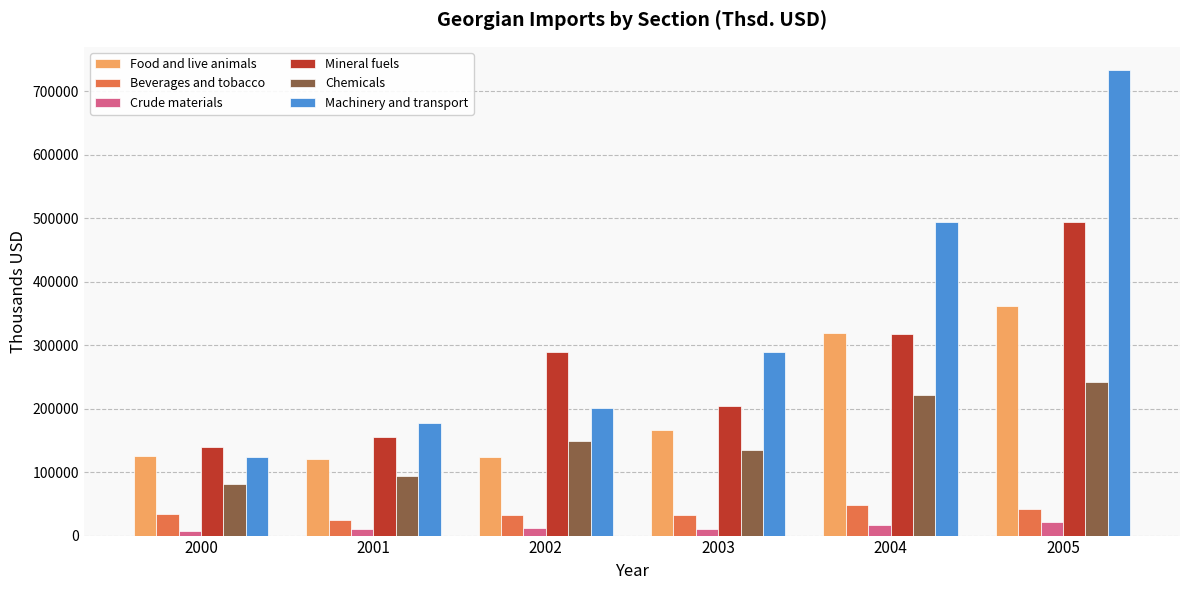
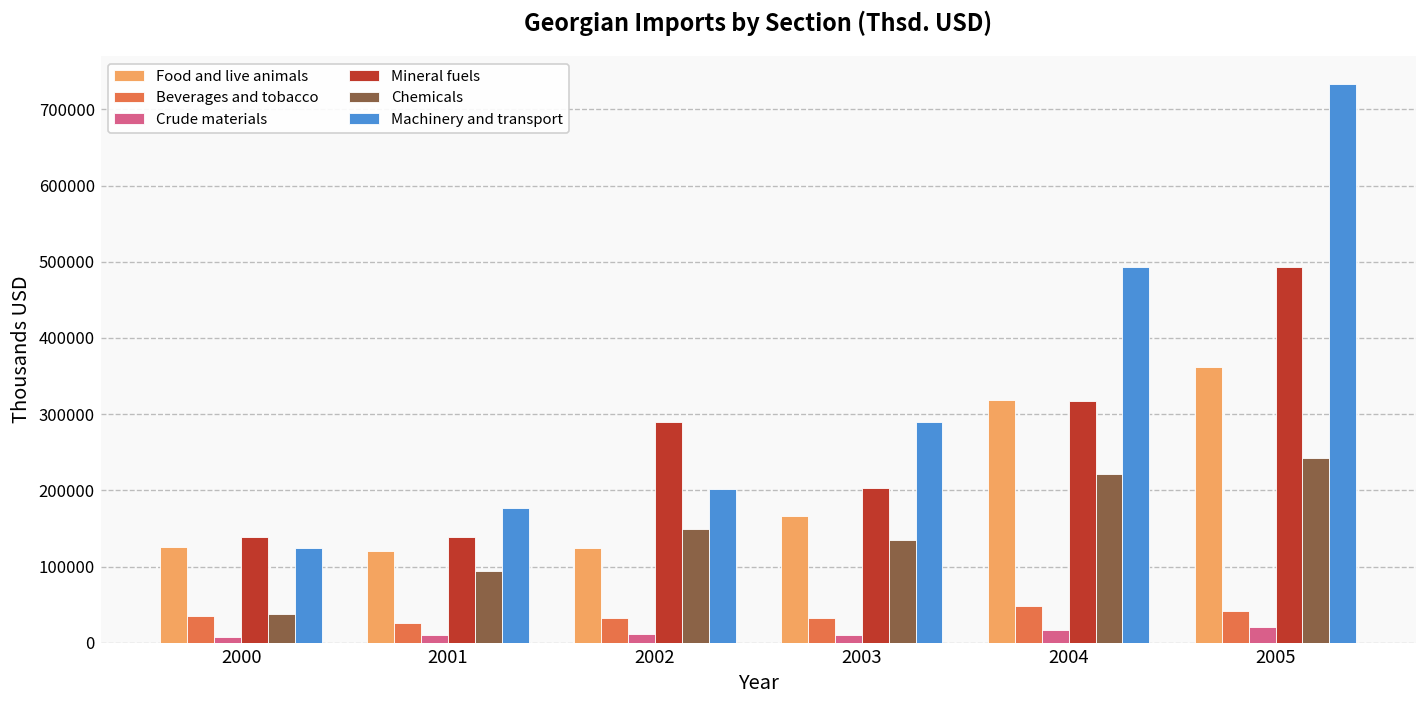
  {
    "Crude materials": {
      "2000": 10000,
      "2001": 10000,
      "2002": 10000,
      "2003": 10000,
      "2004": 20000,
      "2005": 20000
    },
    "Mineral fuels": {
      "2000": 140000,
-     "2001": 160000,
+     "2001": 140000,
      "2002": 290000,
      "2003": 200000,
      "2004": 320000,
      "2005": 490000
    },
    "Chemicals": {
-     "2000": 80000,
+     "2000": 40000,
      "2001": 90000,
      "2002": 150000,
      "2003": 130000,
      "2004": 220000,
      "2005": 240000
    },
    "Machinery and transport": {
      "2000": 120000,
      "2001": 180000,
      "2002": 200000,
      "2003": 290000,
      "2004": 490000,
      "2005": 730000
    }
  }
